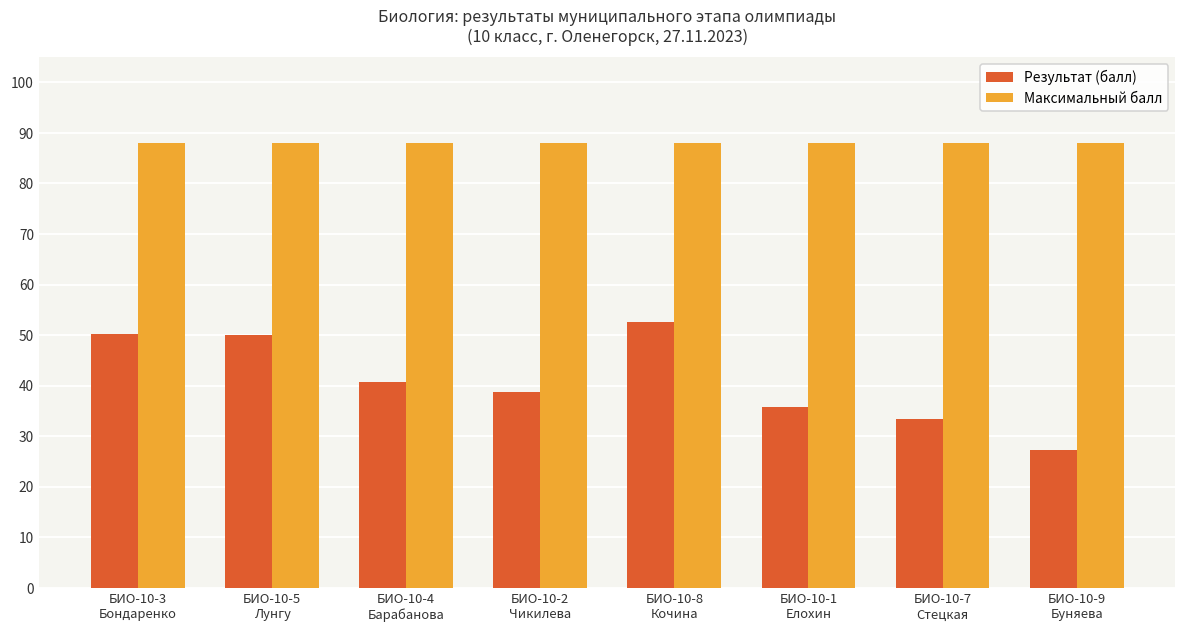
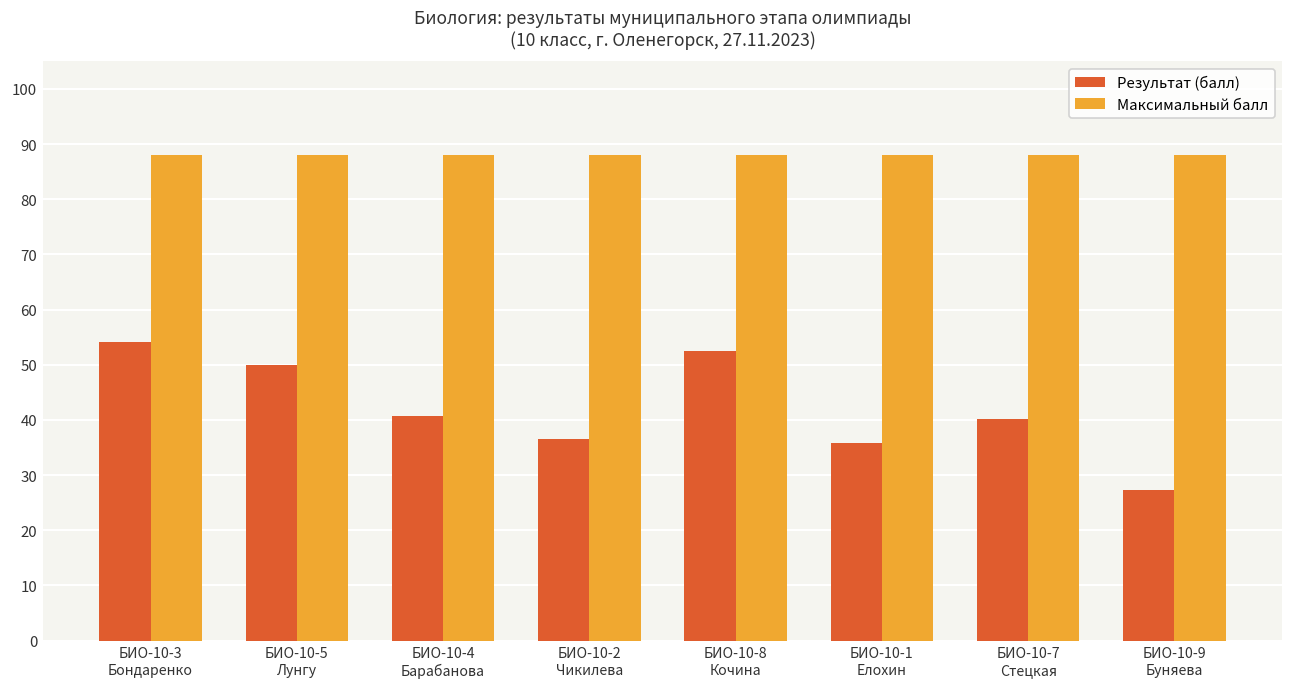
  {
    "Результат (балл)": {
-     "БИО-10-3 Бондаренко": 50,
+     "БИО-10-3 Бондаренко": 54,
      "БИО-10-5 Лунгу": 50,
      "БИО-10-4 Барабанова": 41,
-     "БИО-10-2 Чикилева": 39,
+     "БИО-10-2 Чикилева": 37,
      "БИО-10-8 Кочина": 53,
      "БИО-10-1 Елохин": 36,
-     "БИО-10-7 Стецкая": 34,
+     "БИО-10-7 Стецкая": 40,
      "БИО-10-9 Буняева": 27
    },
    "Максимальный балл": {
      "БИО-10-3 Бондаренко": 88,
      "БИО-10-5 Лунгу": 88,
      "БИО-10-4 Барабанова": 88,
      "БИО-10-2 Чикилева": 88,
      "БИО-10-8 Кочина": 88,
      "БИО-10-1 Елохин": 88,
      "БИО-10-7 Стецкая": 88,
      "БИО-10-9 Буняева": 88
    }
  }
